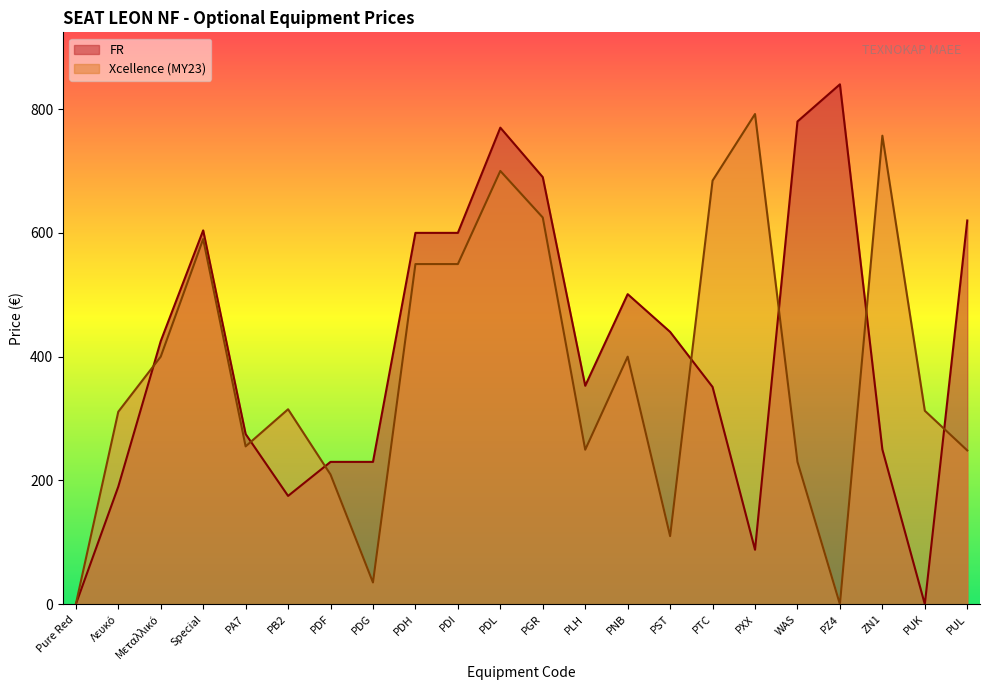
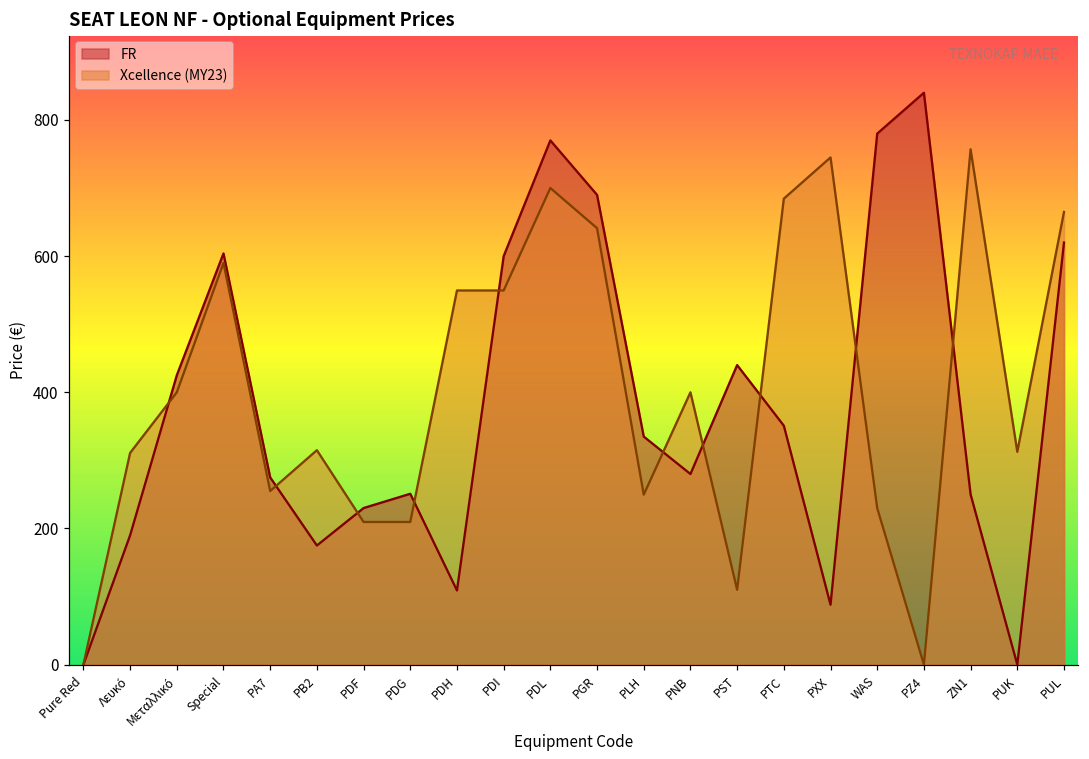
  {
    "FR": {
      "Λευκό": 190,
      "Μεταλλικό": 430,
      "Special": 600,
      "PA7": 280,
      "PB2": 180,
      "PDF": 230,
-     "PDG": 230,
-     "PDH": 600,
+     "PDG": 250,
+     "PDH": 110,
      "PDI": 600,
      "PDL": 770,
      "PGR": 690,
-     "PLH": 350,
-     "PNB": 500,
+     "PLH": 340,
+     "PNB": 280,
      "PST": 440,
      "PTC": 350,
      "PXX": 90,
      "WAS": 780,
      "PZ4": 840,
      "ZN1": 250,
      "PUK": 0,
      "PUL": 620
    },
    "Xcellence (MY23)": {
      "Λευκό": 310,
      "Μεταλλικό": 400,
      "Special": 590,
      "PA7": 260,
      "PB2": 320,
      "PDF": 210,
-     "PDG": 40,
+     "PDG": 210,
      "PDH": 550,
      "PDI": 550,
      "PDL": 700,
-     "PGR": 620,
+     "PGR": 640,
      "PLH": 250,
      "PNB": 400,
      "PST": 110,
      "PTC": 680,
-     "PXX": 790,
+     "PXX": 750,
      "WAS": 230,
      "PZ4": 0,
      "ZN1": 760,
      "PUK": 310,
-     "PUL": 250
+     "PUL": 660
    }
  }
